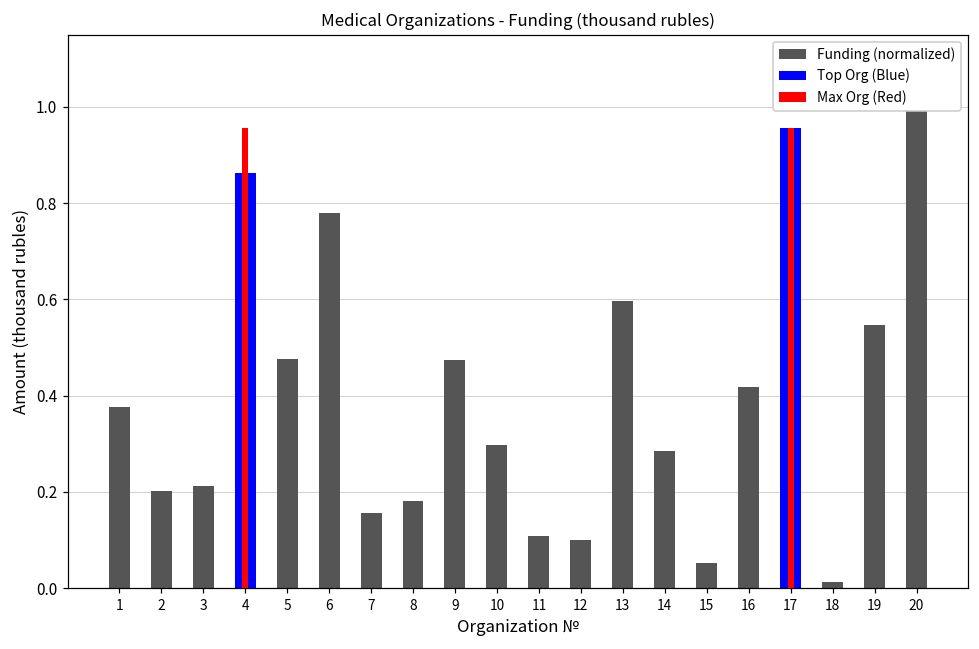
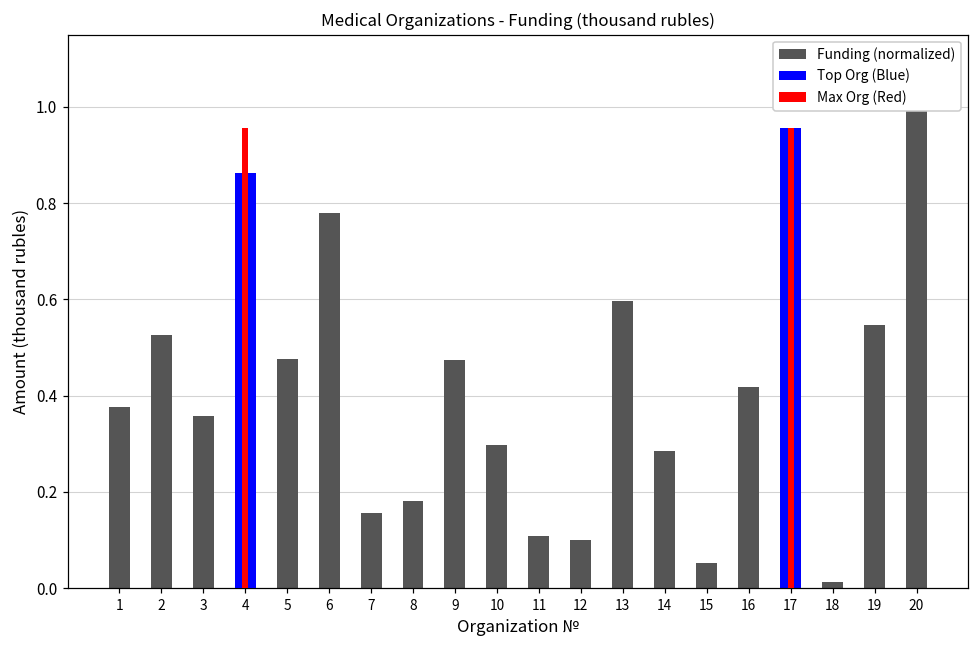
  {
    "Funding (normalized)": {
      "1": 0.38,
-     "2": 0.20,
-     "3": 0.21,
+     "2": 0.53,
+     "3": 0.36,
      "5": 0.48,
      "6": 0.78,
      "7": 0.16,
      "8": 0.18,
      "9": 0.47,
      "10": 0.30,
      "11": 0.11,
      "12": 0.10,
      "13": 0.60,
      "14": 0.29,
      "15": 0.05,
      "16": 0.42,
      "17": 0.96,
      "18": 0.01,
      "19": 0.55
    },
    "Max Org (Red)": {
      "4": 0.96
    }
  }
